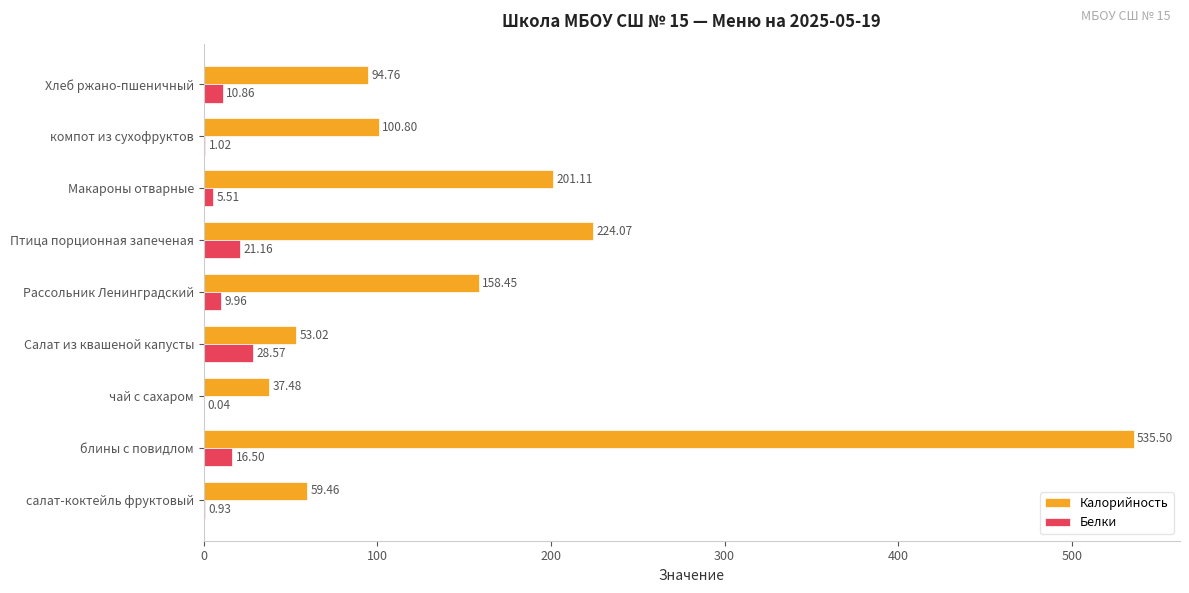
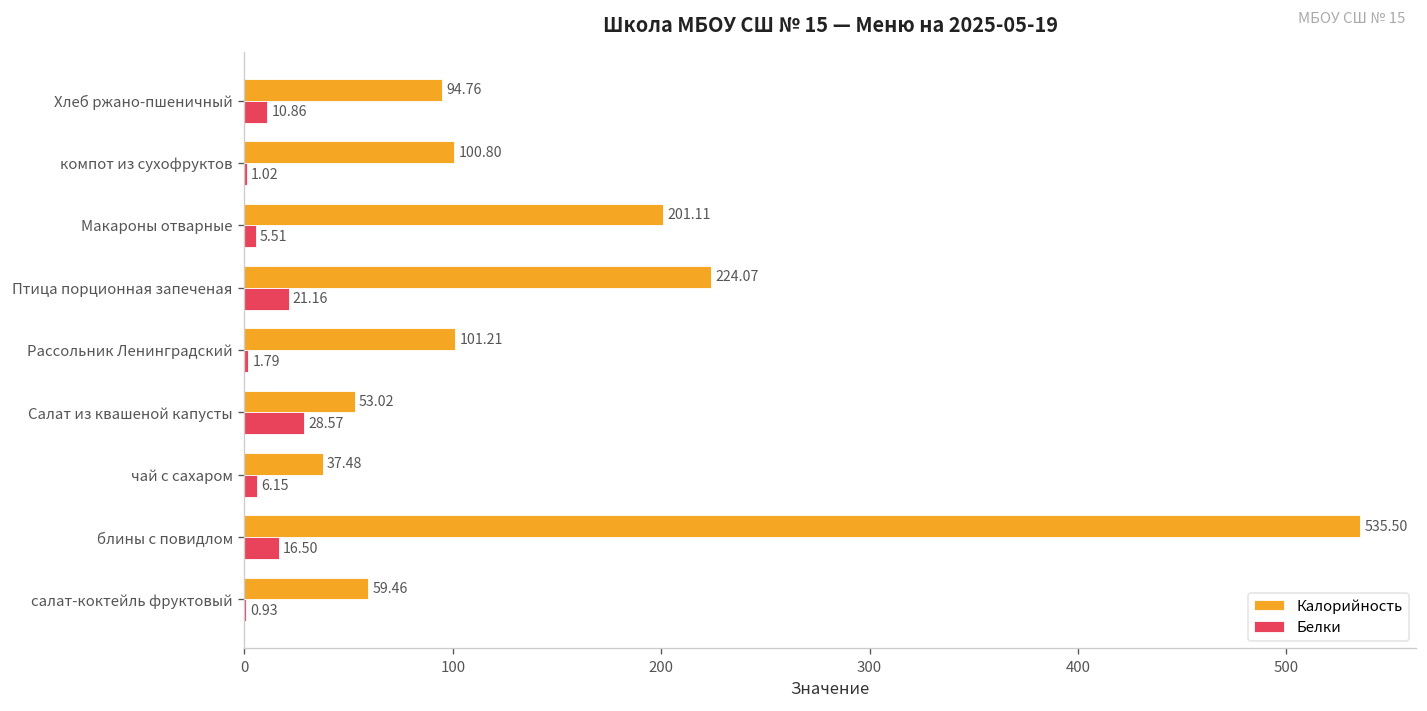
  {
    "Калорийность": {
      "Хлеб ржано-пшеничный": 94.76,
      "компот из сухофруктов": 100.80,
      "Макароны отварные": 201.11,
      "Птица порционная запеченая": 224.07,
-     "Рассольник Ленинградский": 158.45,
+     "Рассольник Ленинградский": 101.21,
      "Салат из квашеной капусты": 53.02,
      "чай с сахаром": 37.48,
      "блины с повидлом": 535.50,
      "салат-коктейль фруктовый": 59.46
    },
    "Белки": {
      "Хлеб ржано-пшеничный": 10.86,
      "компот из сухофруктов": 1.02,
      "Макароны отварные": 5.51,
      "Птица порционная запеченая": 21.16,
-     "Рассольник Ленинградский": 9.96,
+     "Рассольник Ленинградский": 1.79,
      "Салат из квашеной капусты": 28.57,
-     "чай с сахаром": 0.04,
+     "чай с сахаром": 6.15,
      "блины с повидлом": 16.50,
      "салат-коктейль фруктовый": 0.93
    }
  }
